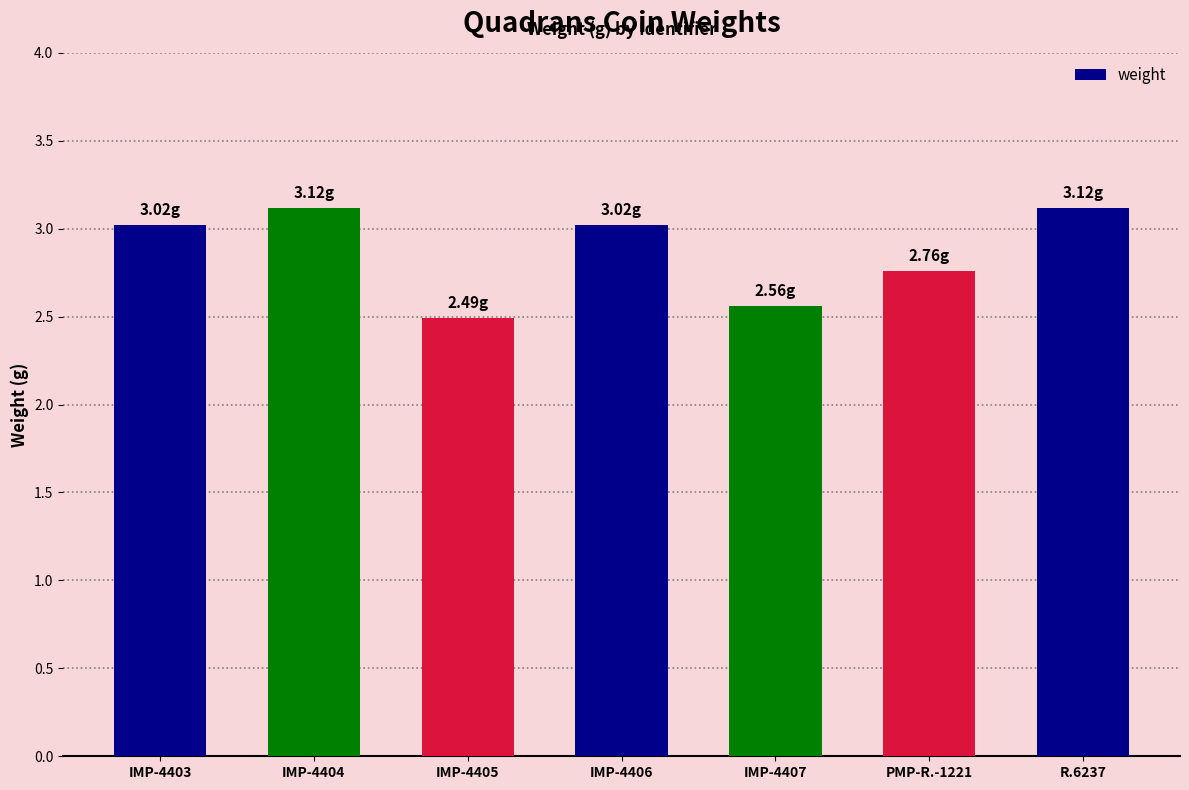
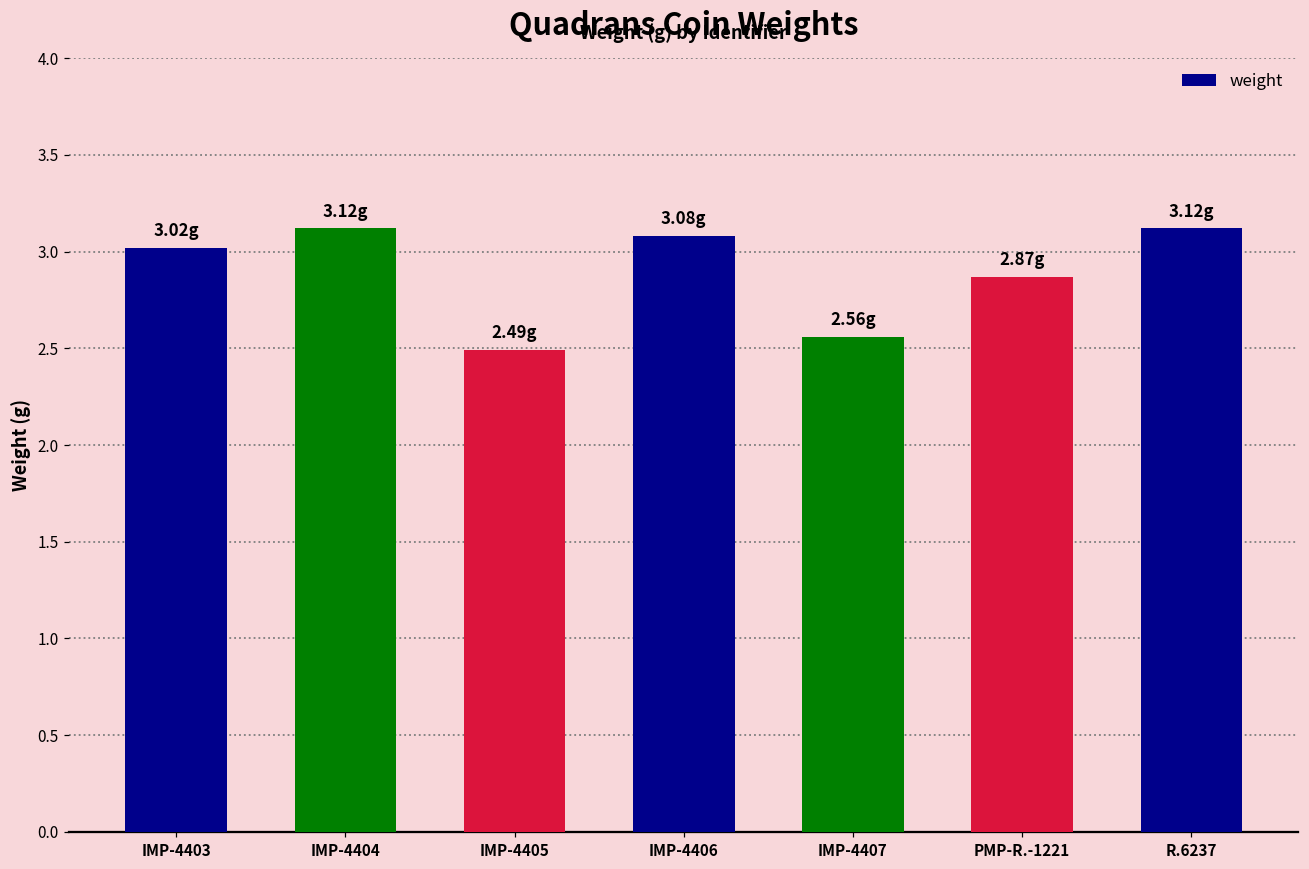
  {
    "IMP-4403": "3.02g",
    "IMP-4404": "3.12g",
    "IMP-4405": "2.49g",
-   "IMP-4406": "3.02g",
+   "IMP-4406": "3.08g",
    "IMP-4407": "2.56g",
-   "PMP-R.-1221": "2.76g",
+   "PMP-R.-1221": "2.87g",
    "R.6237": "3.12g"
  }
